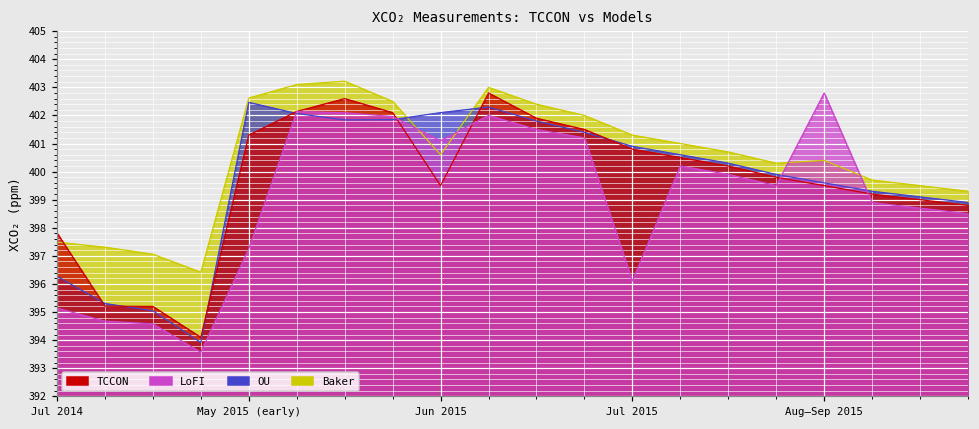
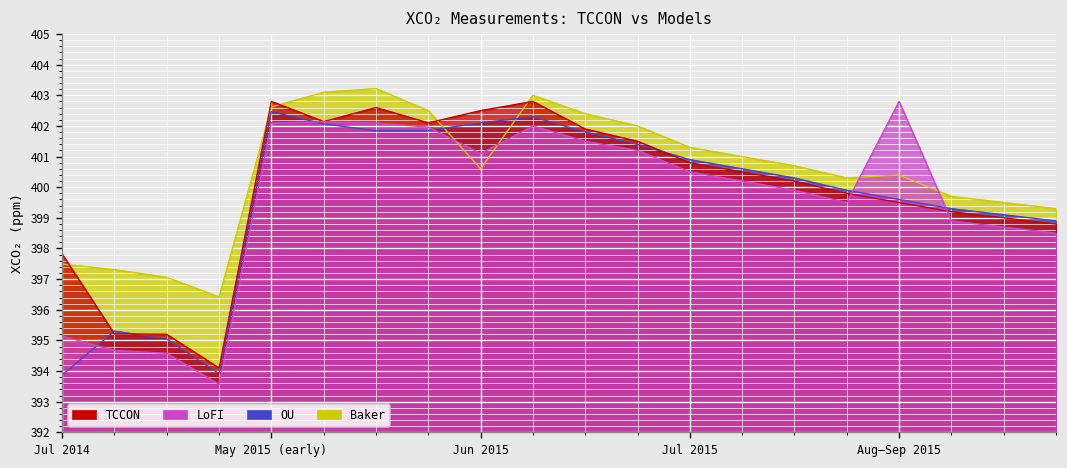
  {
    "Baker": {
      "Jul 2014": 397.5,
      "May 2015 (early)": 402.6,
      "Jun 2015": 400.6,
      "Jul 2015": 401.3,
      "Aug–Sep 2015": 400.4
    },
    "OU": {
-     "Jul 2014": 396.3,
+     "Jul 2014": 393.9,
      "May 2015 (early)": 402.5,
      "Jun 2015": 402.1,
      "Jul 2015": 400.9,
      "Aug–Sep 2015": 399.6
    },
    "TCCON": {
      "Jul 2014": 397.8,
-     "May 2015 (early)": 401.3,
-     "Jun 2015": 399.5,
+     "May 2015 (early)": 402.8,
+     "Jun 2015": 402.5,
      "Jul 2015": 400.8,
      "Aug–Sep 2015": 399.5
    },
    "LoFI": {
      "Jul 2014": 395.1,
-     "May 2015 (early)": 397.3,
+     "May 2015 (early)": 402.1,
      "Jun 2015": 401.1,
-     "Jul 2015": 396.1,
+     "Jul 2015": 400.5,
      "Aug–Sep 2015": 402.8
    }
  }
